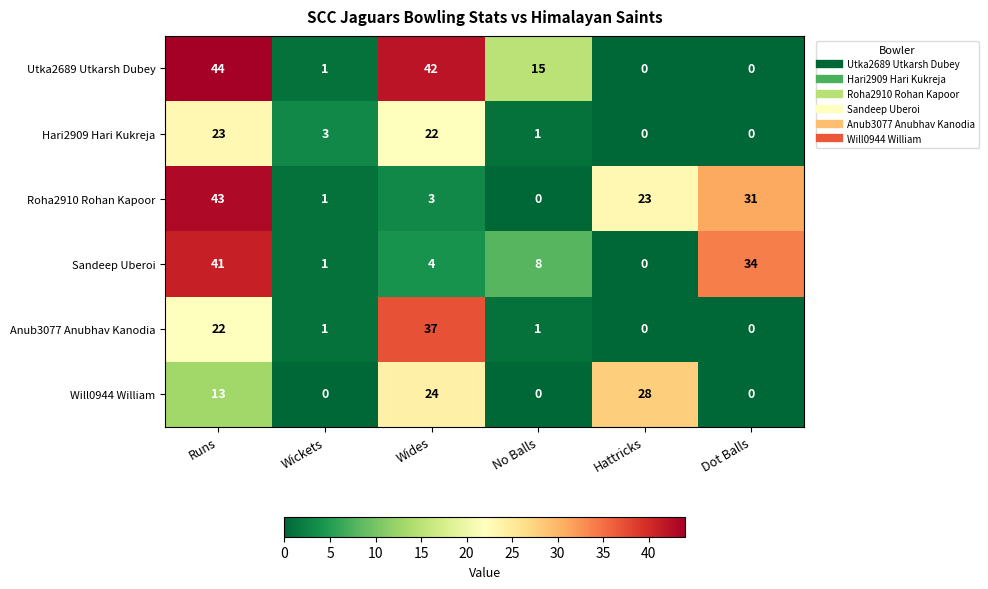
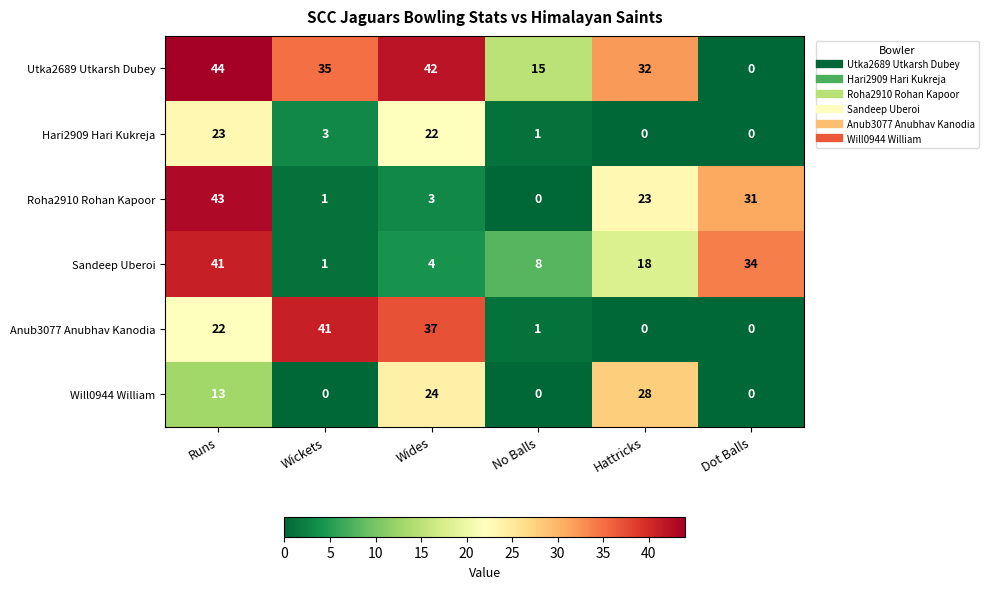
  {
    "Utka2689 Utkarsh Dubey": {
      "Runs": 44,
-     "Wickets": 1,
+     "Wickets": 35,
      "Wides": 42,
      "No Balls": 15,
-     "Hattricks": 0,
+     "Hattricks": 32,
      "Dot Balls": 0
    },
    "Hari2909 Hari Kukreja": {
      "Runs": 23,
      "Wickets": 3,
      "Wides": 22,
      "No Balls": 1,
      "Hattricks": 0,
      "Dot Balls": 0
    },
    "Roha2910 Rohan Kapoor": {
      "Runs": 43,
      "Wickets": 1,
      "Wides": 3,
      "No Balls": 0,
      "Hattricks": 23,
      "Dot Balls": 31
    },
    "Sandeep Uberoi": {
      "Runs": 41,
      "Wickets": 1,
      "Wides": 4,
      "No Balls": 8,
-     "Hattricks": 0,
+     "Hattricks": 18,
      "Dot Balls": 34
    },
    "Anub3077 Anubhav Kanodia": {
      "Runs": 22,
-     "Wickets": 1,
+     "Wickets": 41,
      "Wides": 37,
      "No Balls": 1,
      "Hattricks": 0,
      "Dot Balls": 0
    },
    "Will0944 William": {
      "Runs": 13,
      "Wickets": 0,
      "Wides": 24,
      "No Balls": 0,
      "Hattricks": 28,
      "Dot Balls": 0
    }
  }
